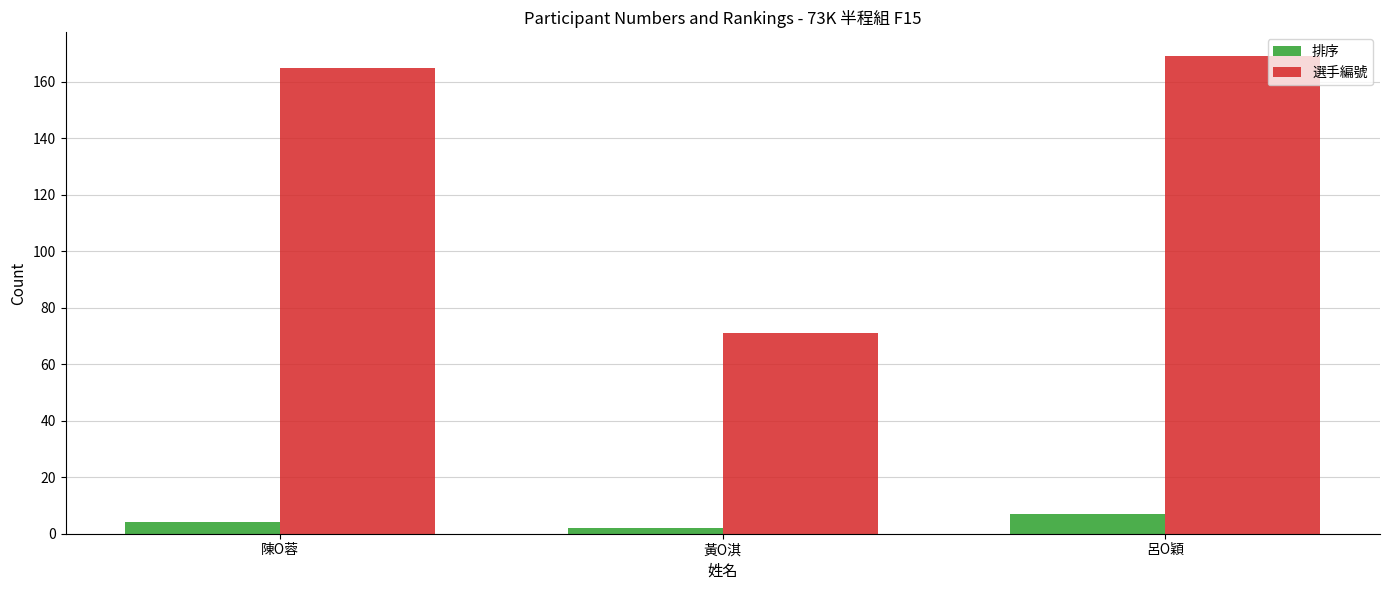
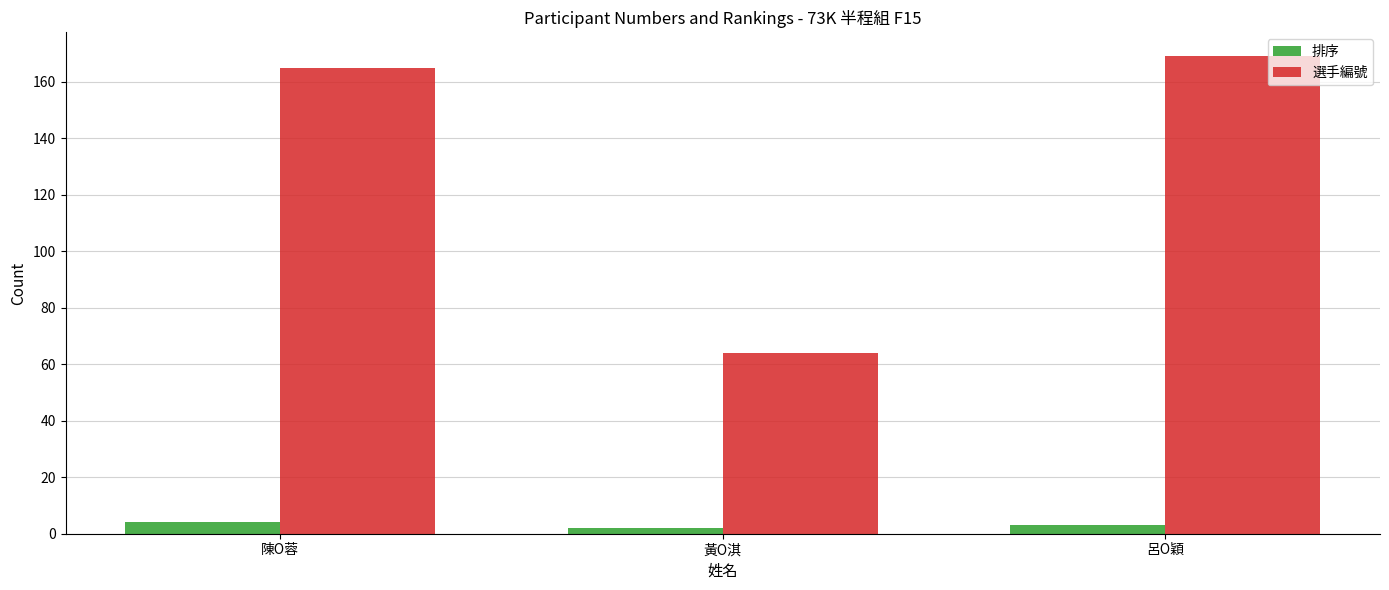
  {
    "排序": {
      "陳O蓉": 4,
      "黃O淇": 2,
-     "呂O穎": 7
+     "呂O穎": 3
    },
    "選手編號": {
      "陳O蓉": 165,
-     "黃O淇": 71,
+     "黃O淇": 64,
      "呂O穎": 169
    }
  }
